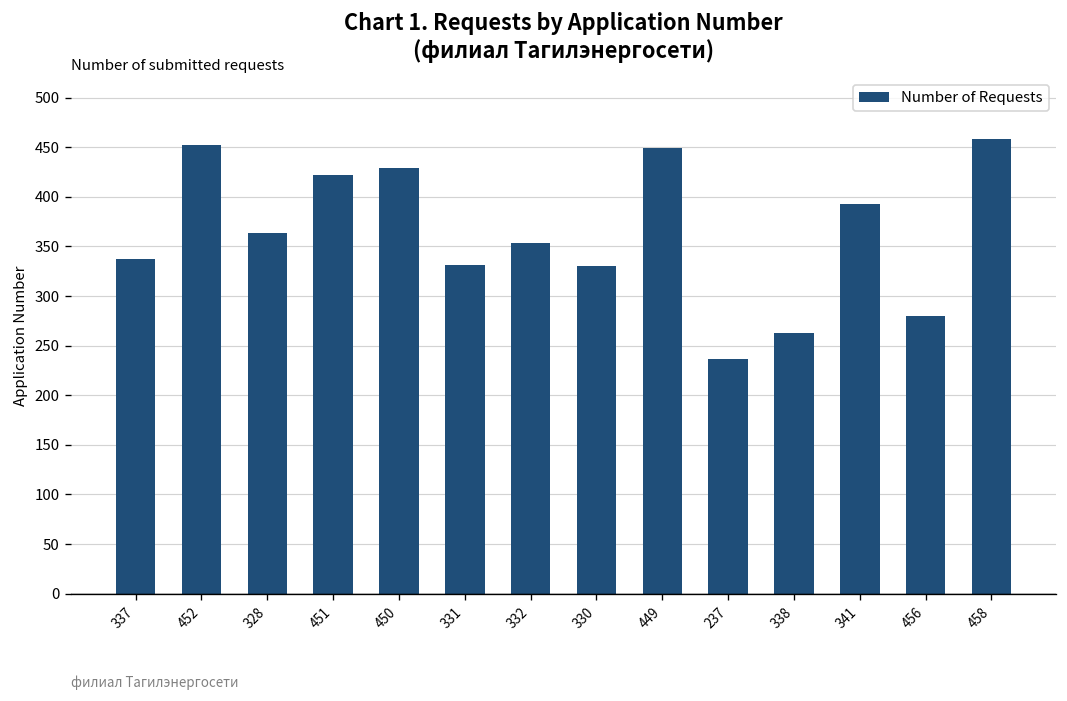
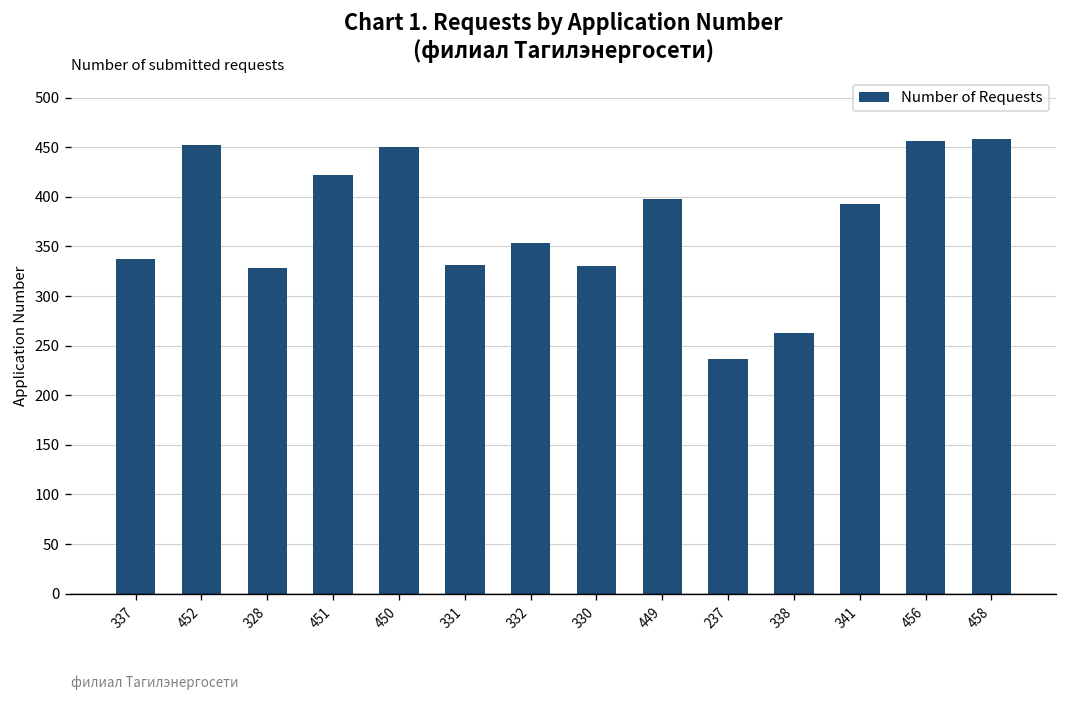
  {
    "337": 340,
    "452": 450,
-   "328": 360,
+   "328": 330,
    "451": 420,
-   "450": 430,
+   "450": 450,
    "331": 330,
    "332": 350,
    "330": 330,
-   "449": 450,
+   "449": 400,
    "237": 240,
    "338": 260,
    "341": 390,
-   "456": 280,
+   "456": 460,
    "458": 460
  }
